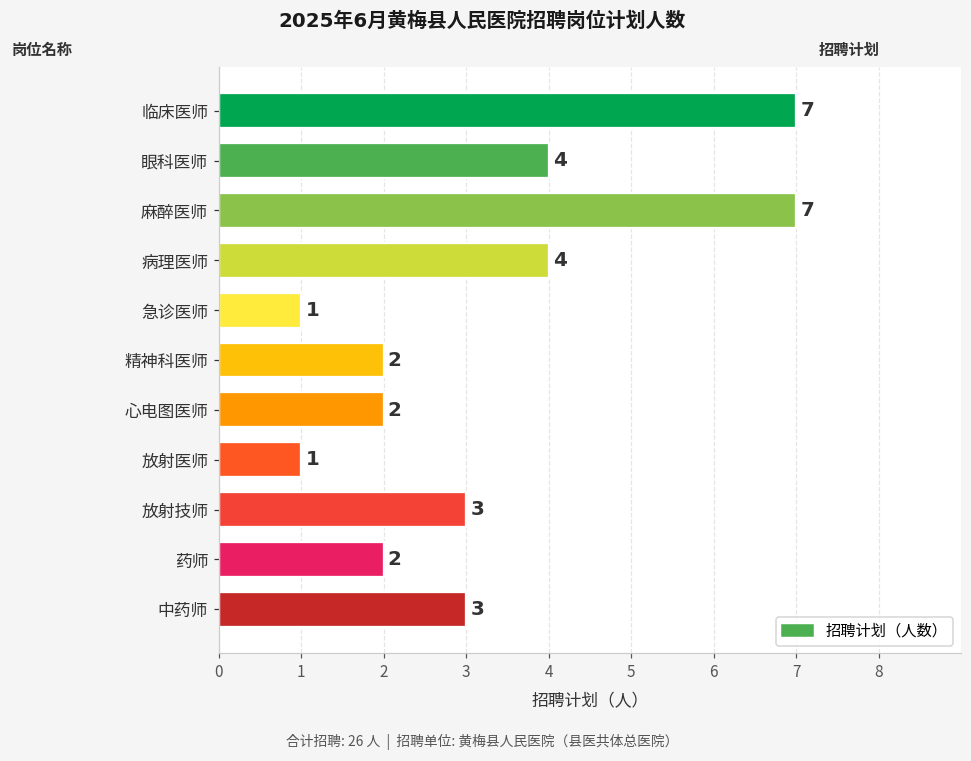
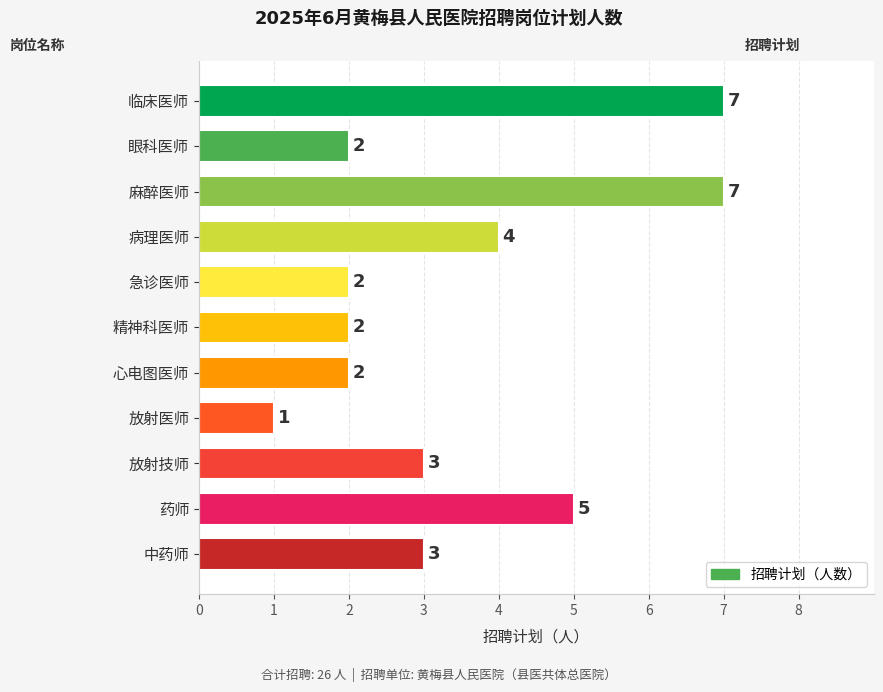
  {
    "临床医师": 7,
-   "眼科医师": 4,
+   "眼科医师": 2,
    "麻醉医师": 7,
    "病理医师": 4,
-   "急诊医师": 1,
+   "急诊医师": 2,
    "精神科医师": 2,
    "心电图医师": 2,
    "放射医师": 1,
    "放射技师": 3,
-   "药师": 2,
+   "药师": 5,
    "中药师": 3
  }
